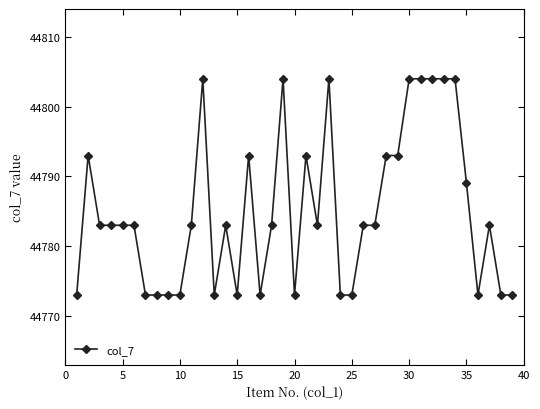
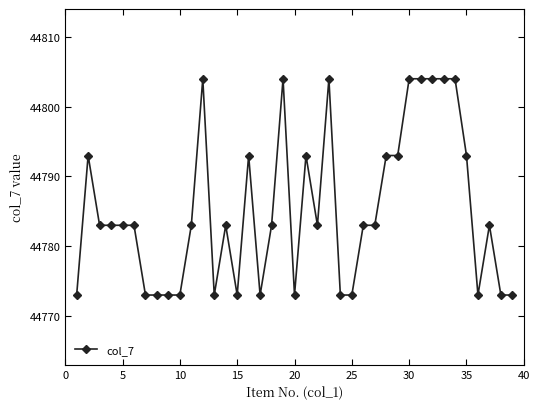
  {
    "5": 44783,
    "10": 44773,
    "15": 44773,
    "20": 44773,
    "25": 44773,
    "30": 44804,
-   "35": 44789
+   "35": 44793
  }
